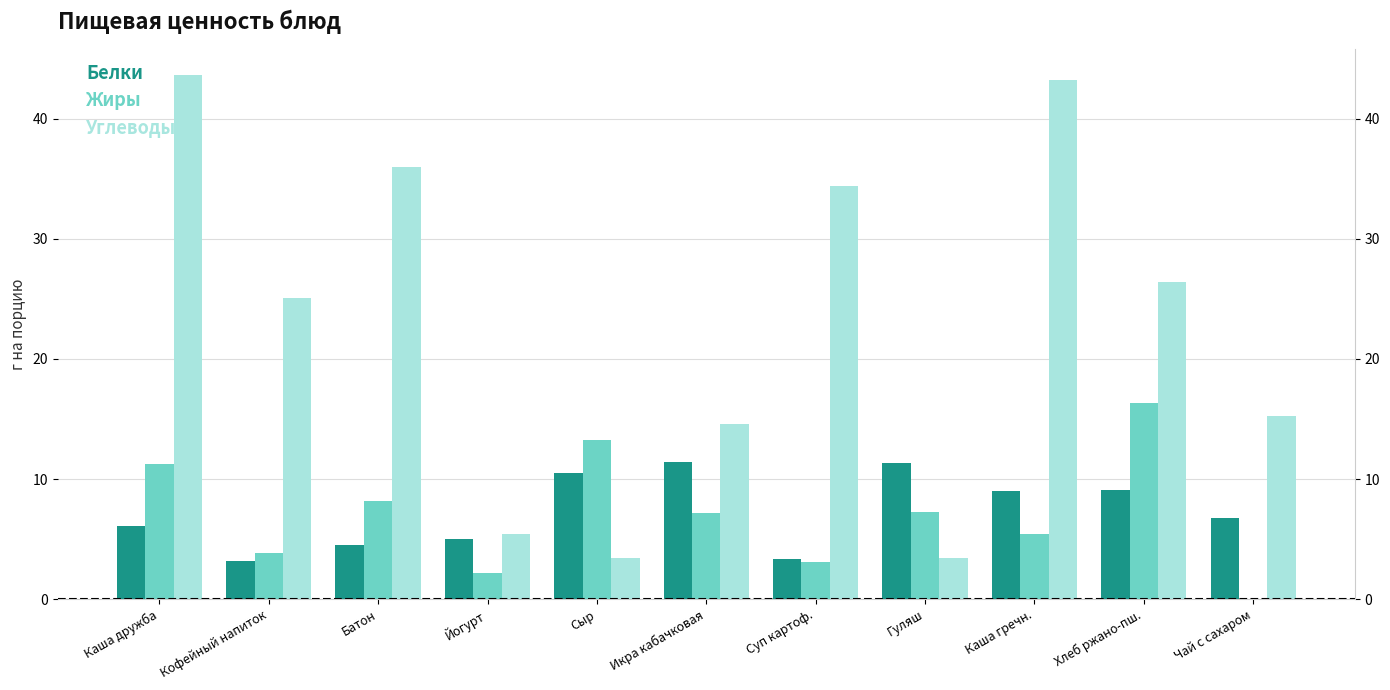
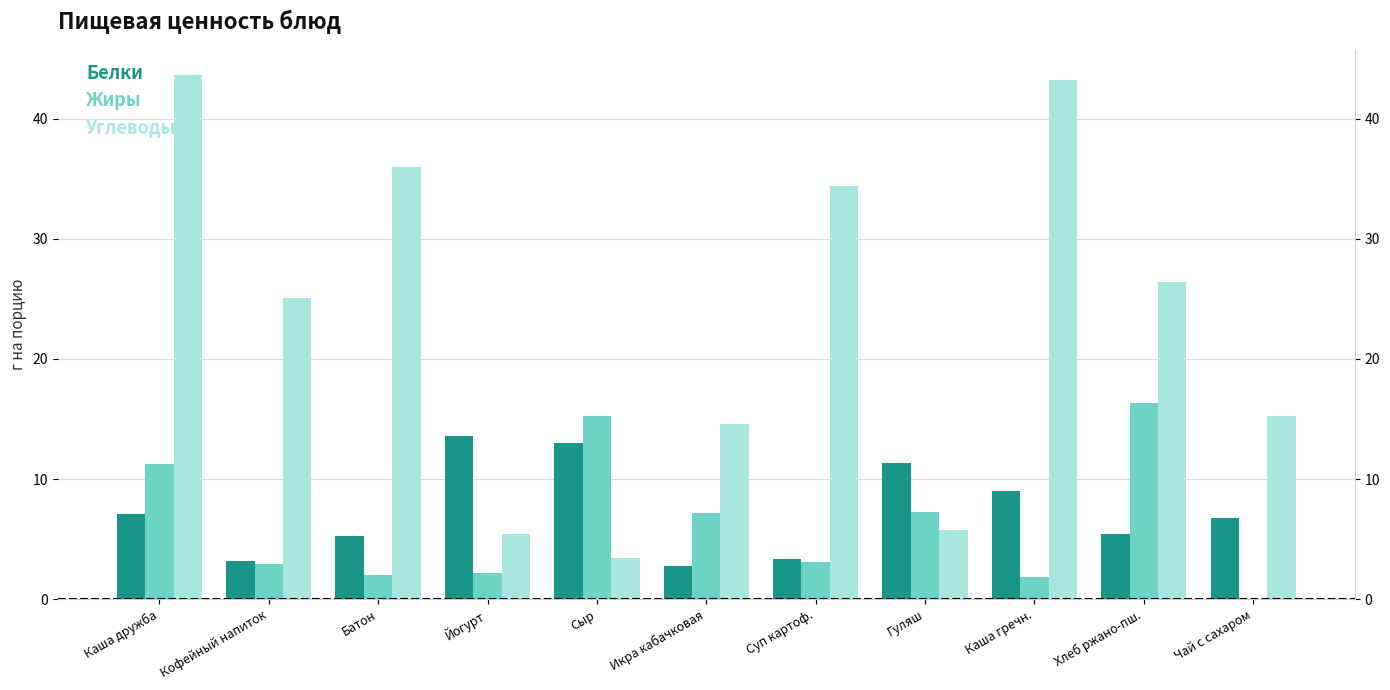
  {
    "Белки": {
-     "Каша дружба": 6.1,
+     "Каша дружба": 7.1,
      "Кофейный напиток": 3.2,
-     "Батон": 4.5,
-     "Йогурт": 5.0,
-     "Сыр": 10.5,
-     "Икра кабачковая": 11.4,
+     "Батон": 5.3,
+     "Йогурт": 13.6,
+     "Сыр": 13.0,
+     "Икра кабачковая": 2.7,
      "Суп картоф.": 3.4,
      "Гуляш": 11.4,
      "Каша гречн.": 9.0,
-     "Хлеб ржано-пш.": 9.1,
+     "Хлеб ржано-пш.": 5.4,
      "Чай с сахаром": 6.8
    },
    "Жиры": {
      "Каша дружба": 11.2,
-     "Кофейный напиток": 3.8,
-     "Батон": 8.2,
+     "Кофейный напиток": 2.9,
+     "Батон": 2.0,
      "Йогурт": 2.2,
-     "Сыр": 13.3,
+     "Сыр": 15.3,
      "Икра кабачковая": 7.2,
      "Суп картоф.": 3.1,
      "Гуляш": 7.3,
-     "Каша гречн.": 5.4,
+     "Каша гречн.": 1.9,
      "Хлеб ржано-пш.": 16.4,
      "Чай с сахаром": 0.0
    },
    "Углеводы": {
      "Каша дружба": 43.6,
      "Кофейный напиток": 25.1,
      "Батон": 36.0,
      "Йогурт": 5.4,
      "Сыр": 3.4,
      "Икра кабачковая": 14.5,
      "Суп картоф.": 34.4,
-     "Гуляш": 3.5,
+     "Гуляш": 5.7,
      "Каша гречн.": 43.3,
      "Хлеб ржано-пш.": 26.4,
      "Чай с сахаром": 15.2
    }
  }
